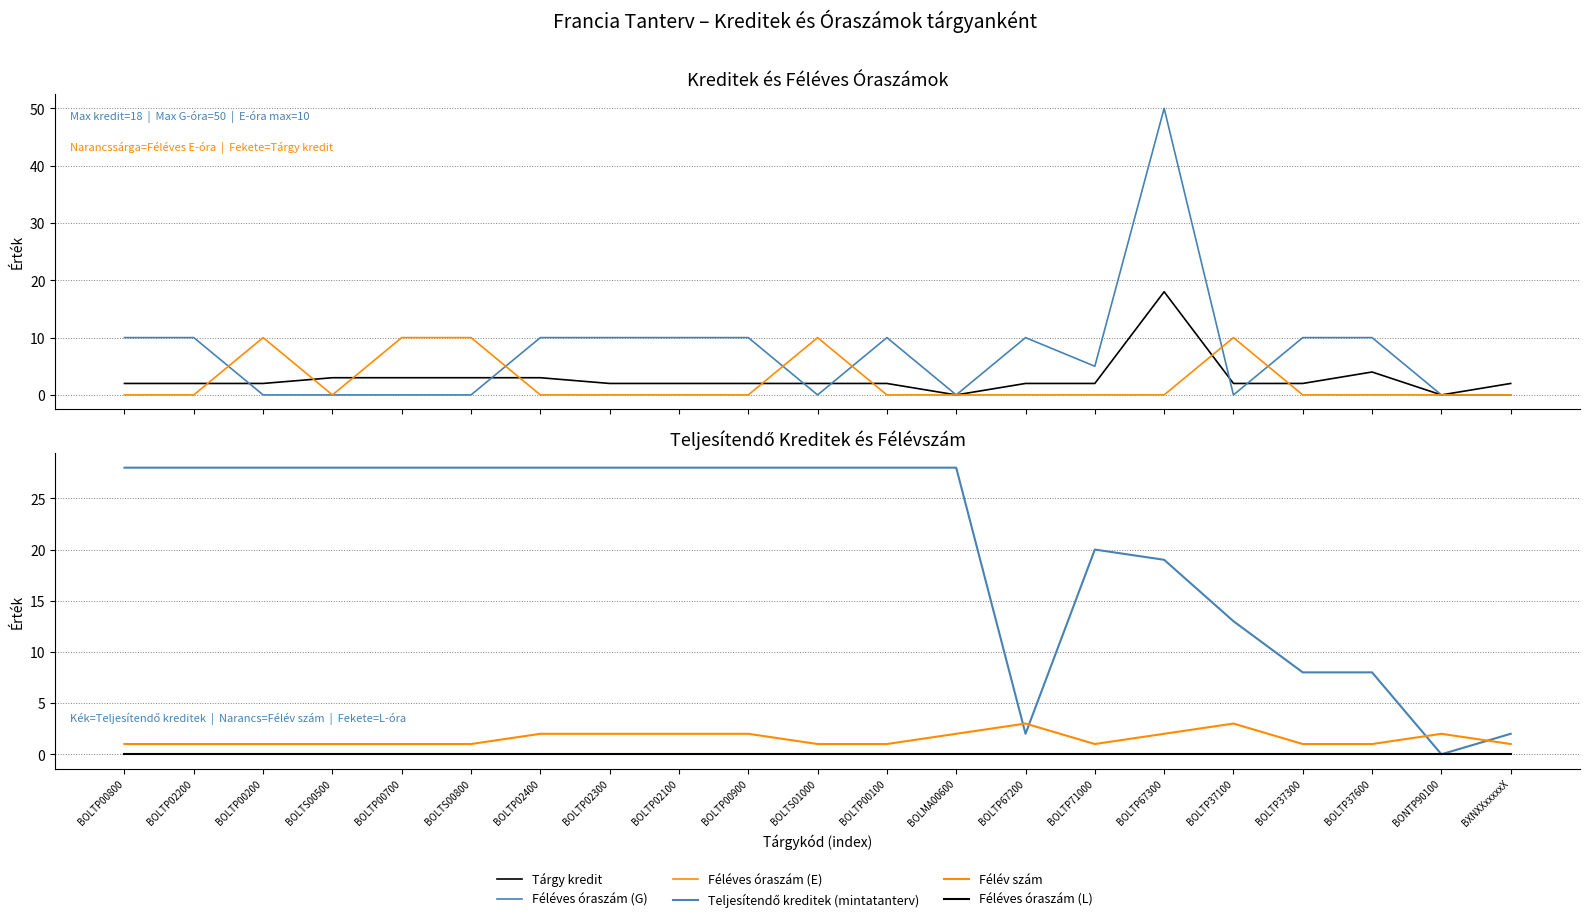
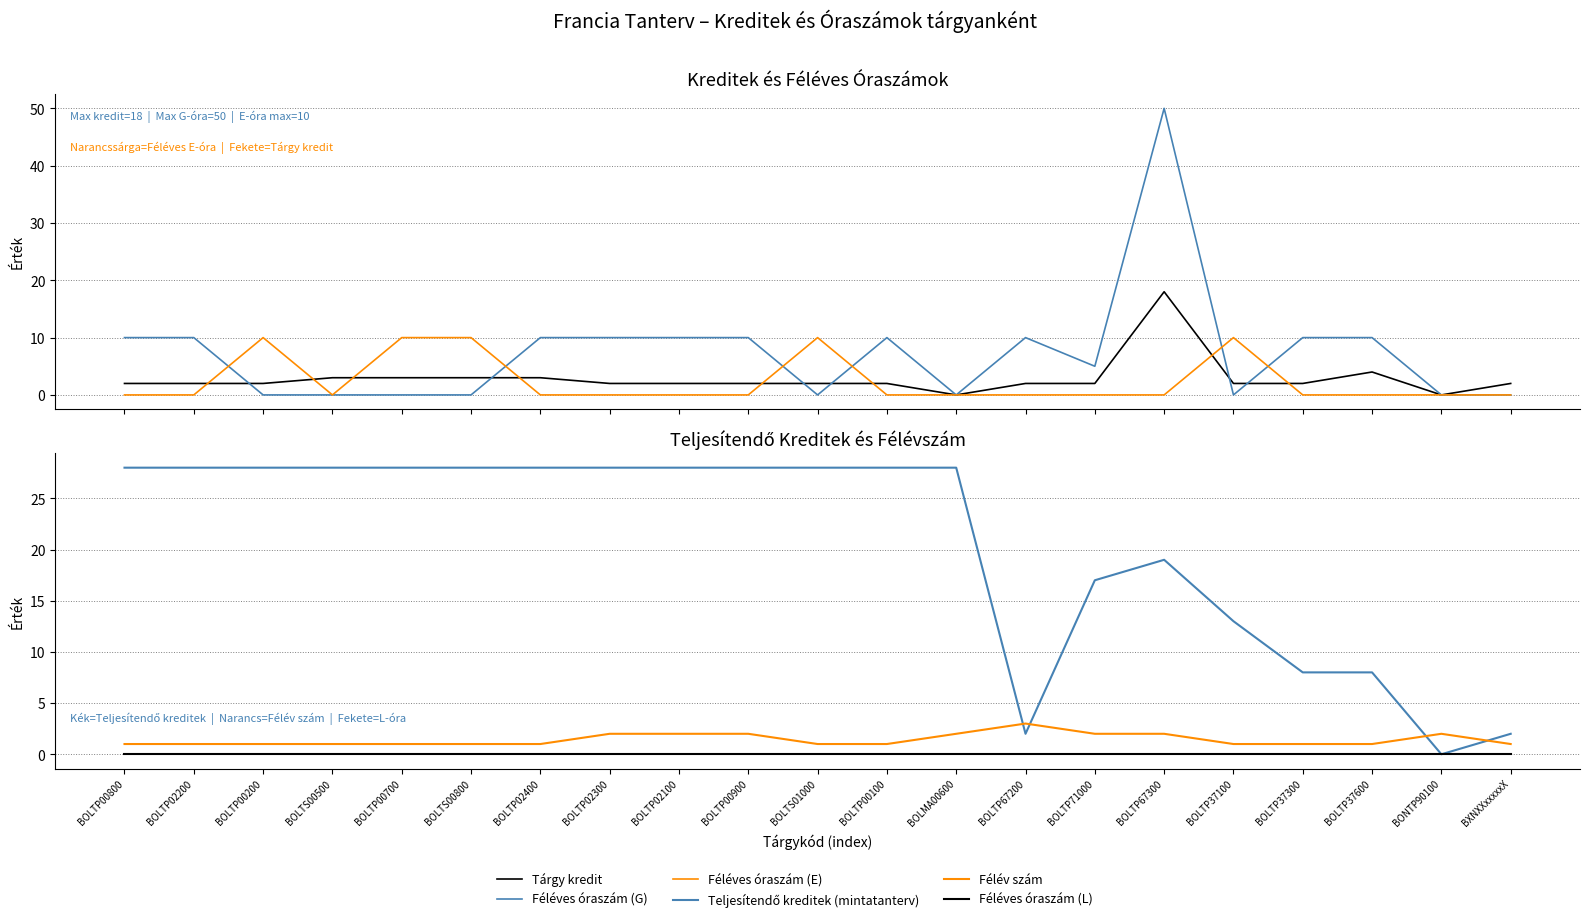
  {
    "Teljesítendő Kreditek és Félévszám": {
      "Teljesítendő kreditek (mintatanterv)": {
        "BOLTP00800": 28,
        "BOLTP02200": 28,
        "BOLTP00200": 28,
        "BOLTS00500": 28,
        "BOLTP00700": 28,
        "BOLTS00800": 28,
        "BOLTP02400": 28,
        "BOLTP02300": 28,
        "BOLTP02100": 28,
        "BOLTP00900": 28,
        "BOLTS01000": 28,
        "BOLTP00100": 28,
        "BOLMA00600": 28,
        "BOLTP67200": 2,
-       "BOLTP71000": 20,
+       "BOLTP71000": 17,
        "BOLTP67300": 19,
        "BOLTP37100": 13,
        "BOLTP37300": 8,
        "BOLTP37600": 8,
        "BXNXXxxxxxX": 2
      },
      "Félév szám": {
        "BOLTP00800": 1,
        "BOLTP02200": 1,
        "BOLTP00200": 1,
        "BOLTS00500": 1,
        "BOLTP00700": 1,
        "BOLTS00800": 1,
-       "BOLTP02400": 2,
+       "BOLTP02400": 1,
        "BOLTP02300": 2,
        "BOLTP02100": 2,
        "BOLTP00900": 2,
        "BOLTS01000": 1,
        "BOLTP00100": 1,
        "BOLMA00600": 2,
        "BOLTP67200": 3,
-       "BOLTP71000": 1,
+       "BOLTP71000": 2,
        "BOLTP67300": 2,
-       "BOLTP37100": 3,
+       "BOLTP37100": 1,
        "BOLTP37300": 1,
        "BOLTP37600": 1,
        "BONTP90100": 2,
        "BXNXXxxxxxX": 1
      },
      "Féléves óraszám (L)": {
        "BOLTP00800": 0,
        "BOLTP02200": 0,
        "BOLTP00200": 0,
        "BOLTS00500": 0,
        "BOLTP00700": 0,
        "BOLTS00800": 0,
        "BOLTP02400": 0,
        "BOLTP02300": 0,
        "BOLTP02100": 0,
        "BOLTP00900": 0,
        "BOLTS01000": 0,
        "BOLTP00100": 0,
        "BOLMA00600": 0,
        "BOLTP67200": 0,
        "BOLTP71000": 0,
        "BOLTP67300": 0,
        "BOLTP37100": 0,
        "BOLTP37300": 0,
        "BOLTP37600": 0,
        "BXNXXxxxxxX": 0
      }
    }
  }
